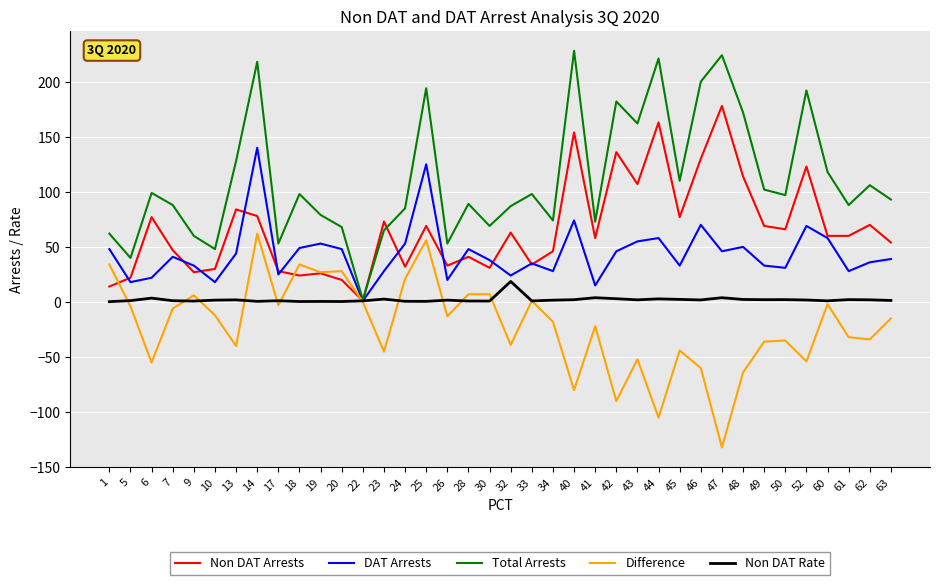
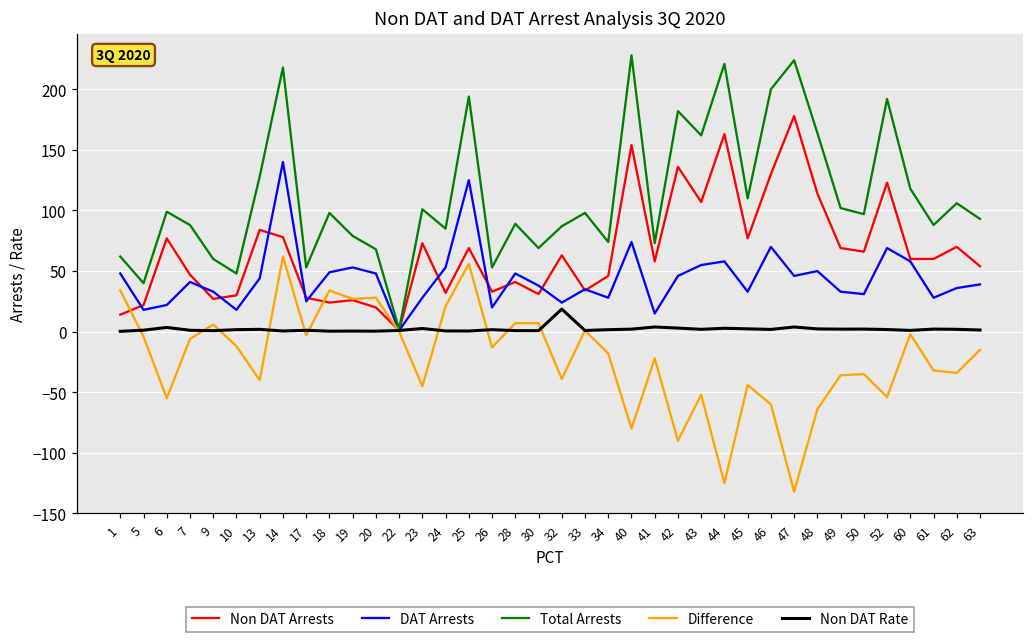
  {
    "Non DAT Arrests": {
      "1": 14,
      "5": 22,
      "6": 77,
      "7": 47,
      "9": 27,
      "10": 30,
      "13": 84,
      "14": 78,
      "17": 28,
      "18": 24,
      "20": 20,
      "23": 73,
      "24": 32,
      "25": 69,
      "26": 33,
      "28": 41,
      "30": 31,
      "32": 63,
      "34": 46,
      "40": 154,
      "41": 58,
      "42": 136,
      "43": 107,
      "44": 163,
      "45": 77,
      "46": 130,
      "47": 178,
      "48": 114,
      "49": 69,
      "50": 66,
      "52": 123,
      "61": 60,
      "62": 70,
      "63": 54
    },
    "DAT Arrests": {
      "1": 48,
      "5": 18,
      "6": 22,
      "7": 41,
      "9": 33,
      "10": 18,
      "13": 44,
      "14": 140,
      "17": 25,
      "18": 49,
      "19": 53,
      "20": 48,
      "23": 28,
      "24": 53,
      "25": 125,
      "26": 20,
      "28": 48,
      "30": 38,
      "32": 24,
      "34": 28,
      "40": 74,
      "41": 15,
      "42": 46,
      "43": 55,
      "44": 58,
      "45": 33,
      "46": 70,
      "47": 46,
      "48": 50,
      "49": 33,
      "50": 31,
      "52": 69,
      "61": 28,
      "62": 36,
      "63": 39
    },
    "Total Arrests": {
      "1": 62,
      "5": 40,
      "6": 99,
      "7": 88,
      "9": 60,
      "10": 48,
      "13": 128,
      "14": 218,
      "17": 53,
      "18": 98,
      "19": 79,
      "20": 68,
-     "23": 65,
+     "23": 101,
      "24": 85,
      "25": 194,
      "26": 53,
      "28": 89,
      "30": 69,
      "32": 87,
      "33": 98,
      "34": 74,
      "40": 228,
      "41": 73,
      "42": 182,
      "43": 162,
      "44": 221,
      "45": 110,
      "46": 200,
      "47": 224,
-     "48": 172,
+     "48": 164,
      "49": 102,
      "50": 97,
      "52": 192,
      "60": 118,
      "61": 88,
      "62": 106,
      "63": 93
    },
    "Difference": {
      "1": 34,
      "5": -4,
      "6": -55,
      "7": -6,
      "9": 6,
      "10": -12,
      "13": -40,
      "14": 62,
      "17": -3,
      "18": 34,
      "20": 28,
      "23": -45,
      "24": 21,
      "25": 56,
      "26": -13,
      "28": 7,
      "30": 7,
      "32": -39,
      "34": -18,
      "40": -80,
      "41": -22,
      "42": -90,
      "43": -52,
-     "44": -105,
+     "44": -125,
      "45": -44,
      "46": -60,
      "47": -132,
      "48": -64,
      "49": -36,
      "50": -35,
      "52": -54,
      "60": -2,
      "61": -32,
      "62": -34,
      "63": -15
    },
    "Non DAT Rate": {
      "1": 0,
      "5": 1,
      "6": 4,
      "7": 1,
      "9": 1,
      "10": 2,
      "13": 2,
      "14": 1,
      "17": 1,
      "18": 0,
      "19": 0,
      "20": 0,
      "23": 3,
      "24": 1,
      "25": 1,
      "26": 2,
      "28": 1,
      "30": 1,
      "32": 19,
      "34": 2,
      "40": 2,
      "41": 4,
      "42": 3,
      "43": 2,
      "44": 3,
      "45": 2,
      "46": 2,
      "47": 4,
      "48": 2,
      "49": 2,
      "50": 2,
      "52": 2,
      "60": 1,
      "61": 2,
      "62": 2,
      "63": 1
    }
  }
